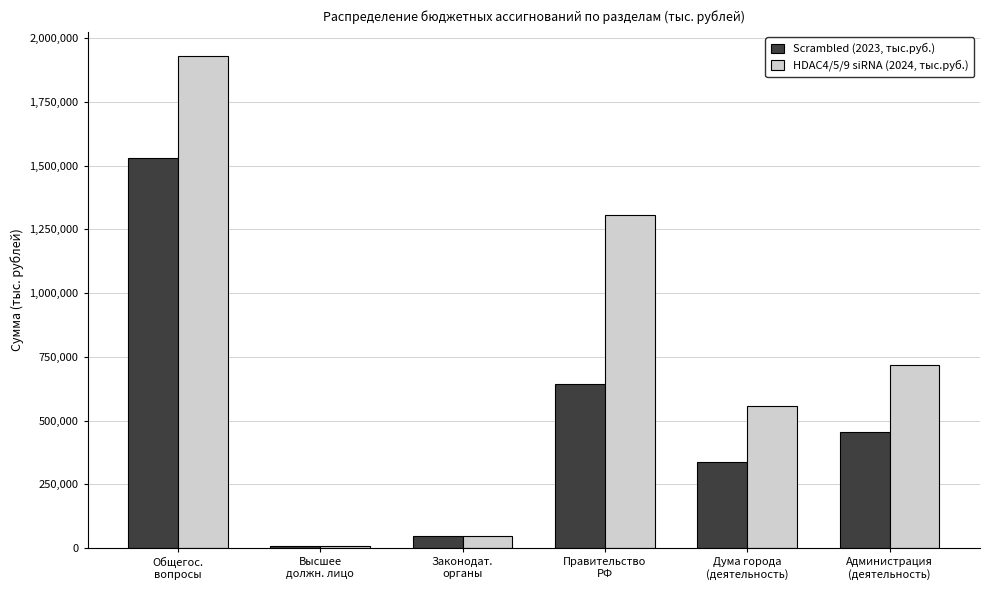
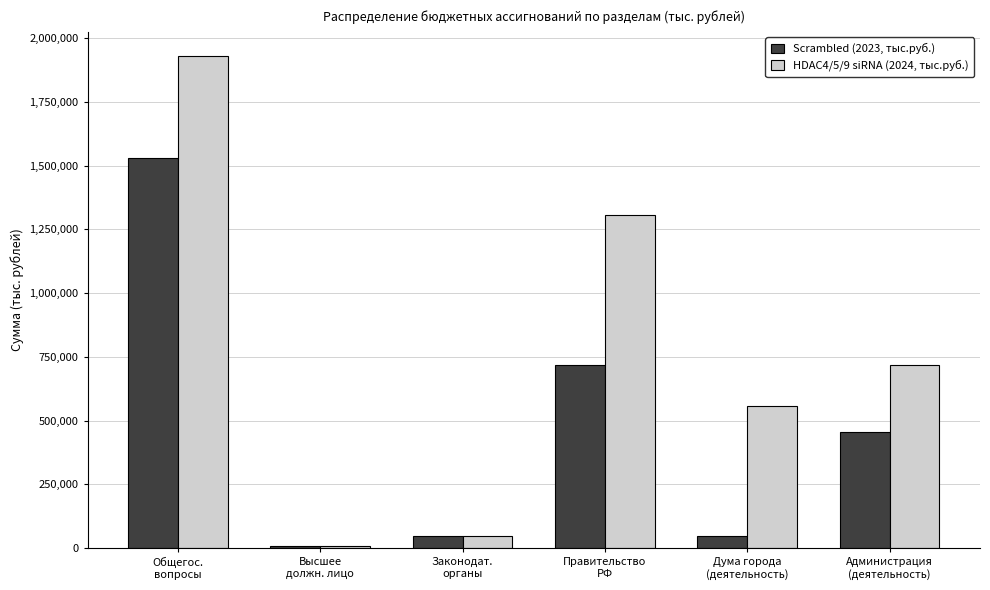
  {
    "Scrambled (2023, тыс.руб.)": {
      "Общегос. вопросы": "1,530,000",
      "Высшее должн. лицо": "10,000",
      "Законодат. органы": "50,000",
-     "Правительство РФ": "640,000",
-     "Дума города (деятельность)": "340,000",
+     "Правительство РФ": "720,000",
+     "Дума города (деятельность)": "50,000",
      "Администрация (деятельность)": "460,000"
    },
    "HDAC4/5/9 siRNA (2024, тыс.руб.)": {
      "Общегос. вопросы": "1,930,000",
      "Высшее должн. лицо": "10,000",
      "Законодат. органы": "50,000",
      "Правительство РФ": "1,300,000",
      "Дума города (деятельность)": "560,000",
      "Администрация (деятельность)": "720,000"
    }
  }
